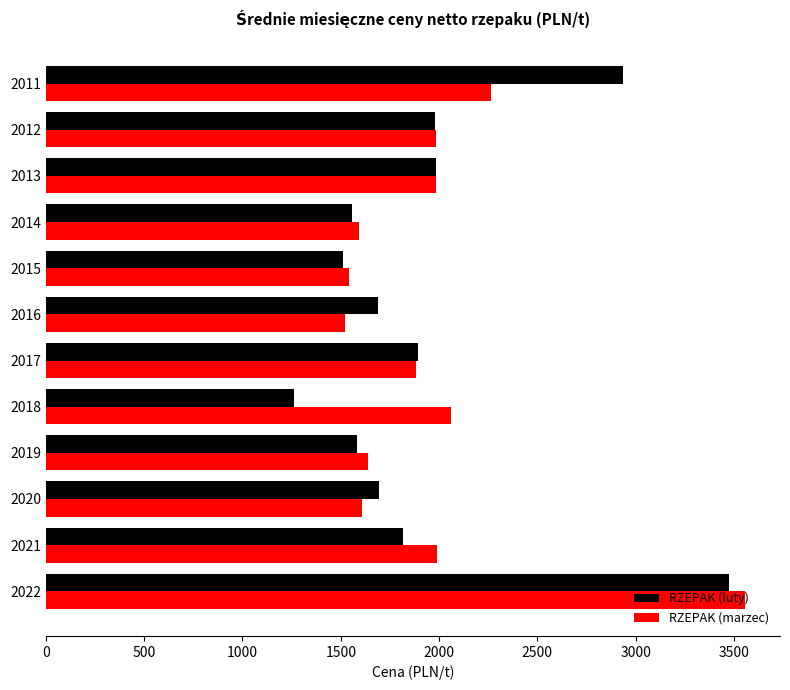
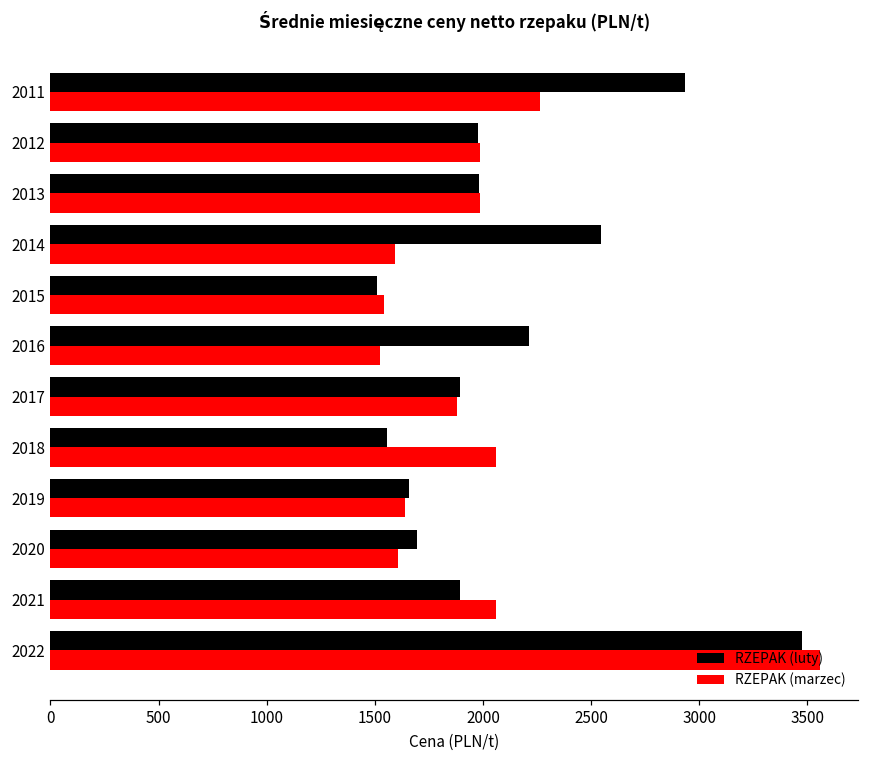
  {
    "RZEPAK (luty)": {
      "2011": 2930,
      "2012": 1980,
      "2013": 1980,
-     "2014": 1560,
+     "2014": 2550,
      "2015": 1510,
-     "2016": 1690,
+     "2016": 2210,
      "2017": 1890,
-     "2018": 1260,
-     "2019": 1580,
+     "2018": 1550,
+     "2019": 1660,
      "2020": 1690,
-     "2021": 1820,
+     "2021": 1890,
      "2022": 3470
    },
    "RZEPAK (marzec)": {
      "2011": 2270,
      "2012": 1990,
      "2013": 1990,
      "2014": 1600,
      "2015": 1540,
      "2016": 1520,
      "2017": 1880,
      "2018": 2060,
      "2019": 1640,
      "2020": 1610,
-     "2021": 1990,
+     "2021": 2060,
      "2022": 3560
    }
  }
